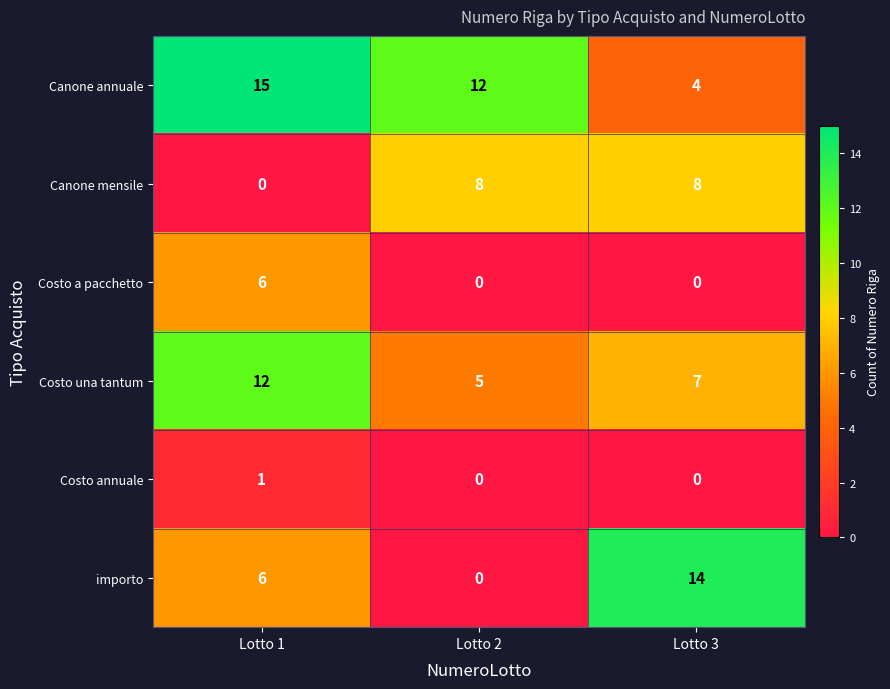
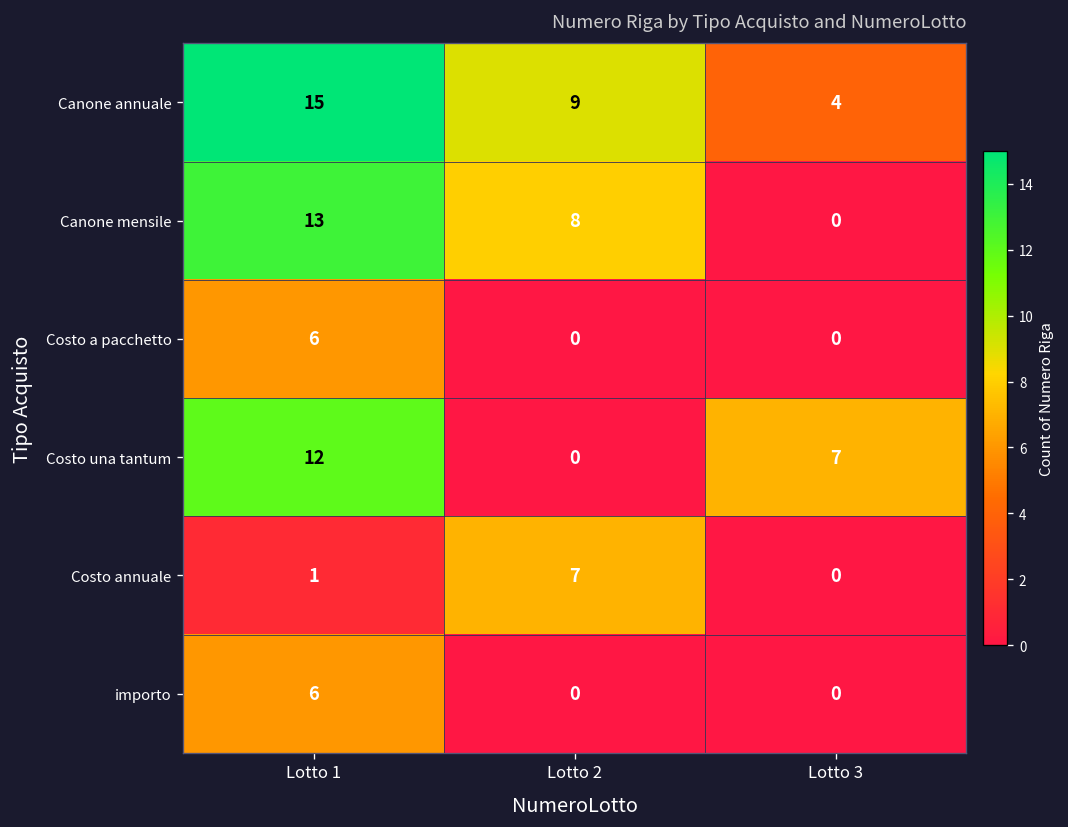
  {
    "Canone annuale": {
      "Lotto 1": 15,
-     "Lotto 2": 12,
+     "Lotto 2": 9,
      "Lotto 3": 4
    },
    "Canone mensile": {
-     "Lotto 1": 0,
+     "Lotto 1": 13,
      "Lotto 2": 8,
-     "Lotto 3": 8
+     "Lotto 3": 0
    },
    "Costo a pacchetto": {
      "Lotto 1": 6,
      "Lotto 2": 0,
      "Lotto 3": 0
    },
    "Costo una tantum": {
      "Lotto 1": 12,
-     "Lotto 2": 5,
+     "Lotto 2": 0,
      "Lotto 3": 7
    },
    "Costo annuale": {
      "Lotto 1": 1,
-     "Lotto 2": 0,
+     "Lotto 2": 7,
      "Lotto 3": 0
    },
    "importo": {
      "Lotto 1": 6,
      "Lotto 2": 0,
-     "Lotto 3": 14
+     "Lotto 3": 0
    }
  }
